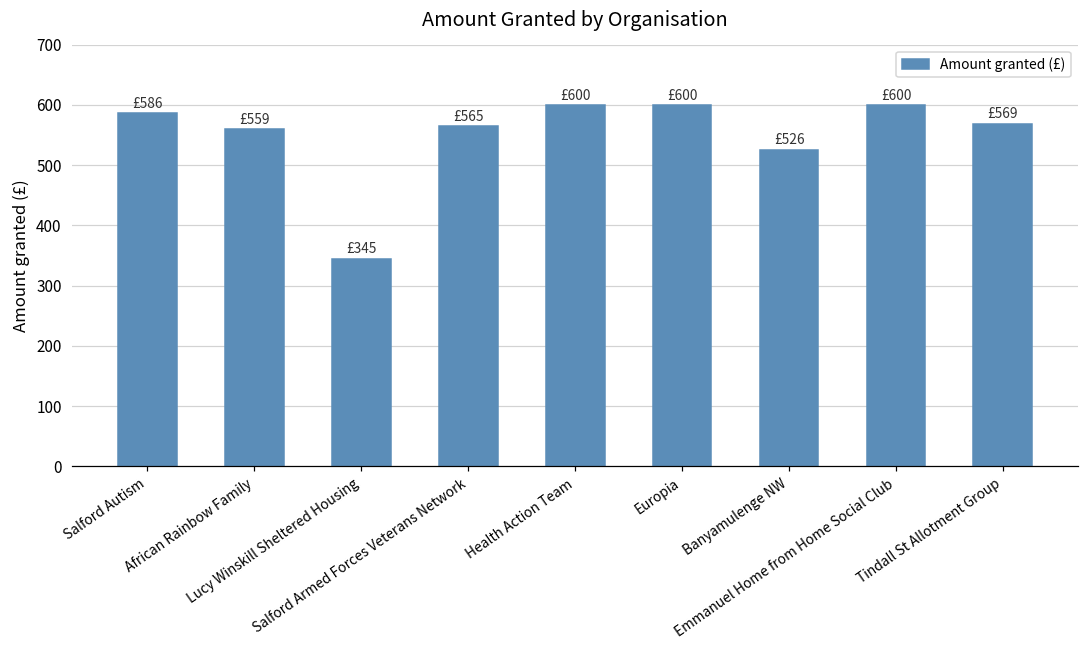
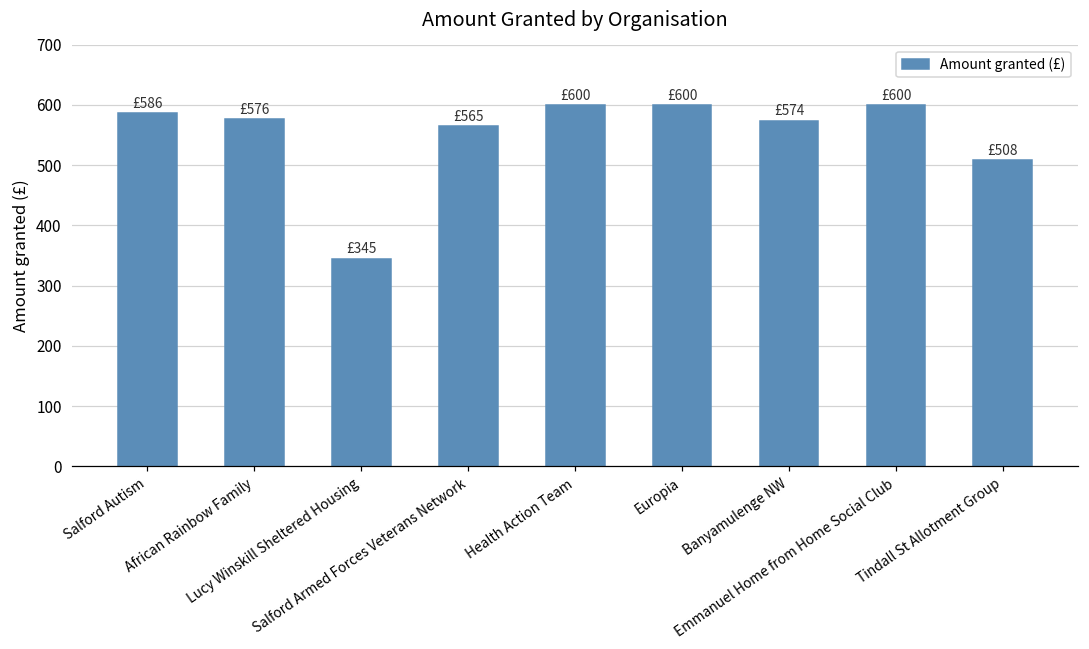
  {
    "Salford Autism": "£586",
-   "African Rainbow Family": "£559",
+   "African Rainbow Family": "£576",
    "Lucy Winskill Sheltered Housing": "£345",
    "Salford Armed Forces Veterans Network": "£565",
    "Health Action Team": "£600",
    "Europia": "£600",
-   "Banyamulenge NW": "£526",
+   "Banyamulenge NW": "£574",
    "Emmanuel Home from Home Social Club": "£600",
-   "Tindall St Allotment Group": "£569"
+   "Tindall St Allotment Group": "£508"
  }
